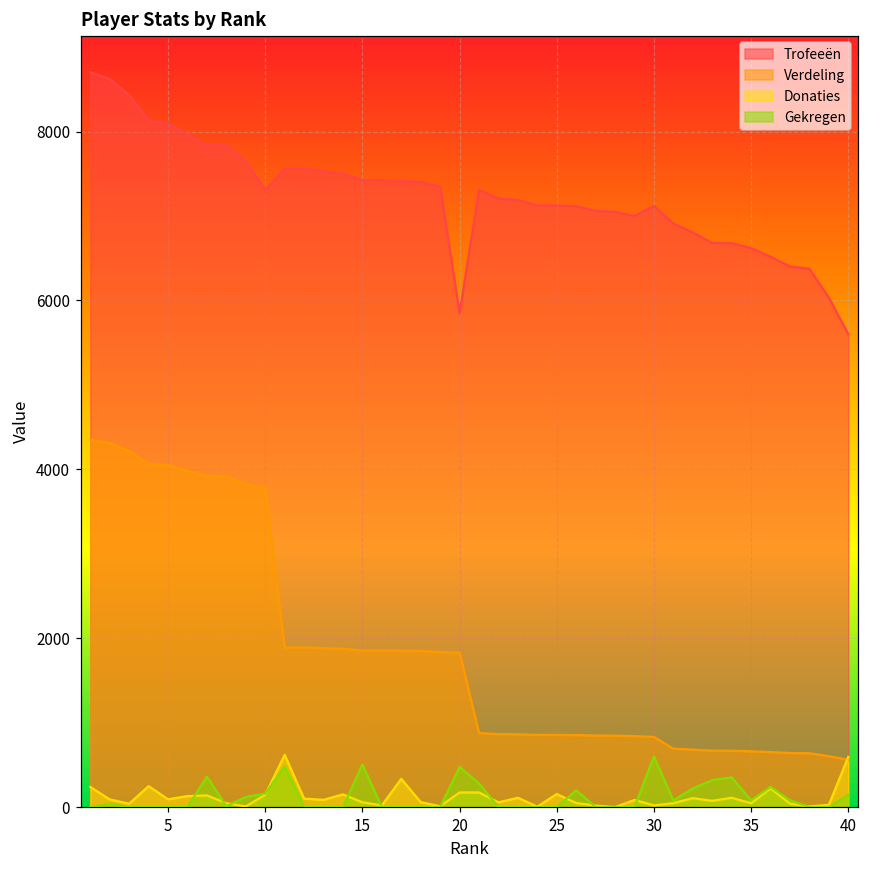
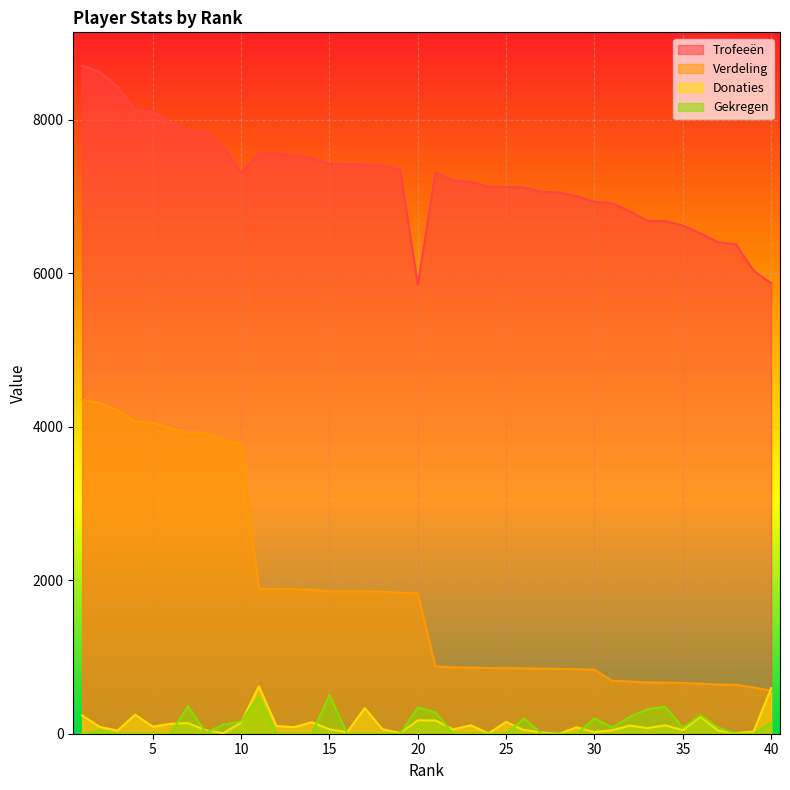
  {
    "Trofeeën": {
      "5": 8100,
      "10": 7300,
      "15": 7400,
      "20": 5900,
      "25": 7100,
-     "30": 7100,
+     "30": 6900,
      "35": 6600,
-     "40": 5600
+     "40": 5900
    },
    "Gekregen": {
      "5": 0,
      "15": 500,
-     "20": 500,
+     "20": 300,
      "25": 0,
-     "30": 600,
+     "30": 200,
      "35": 100,
      "40": 100
    }
  }
